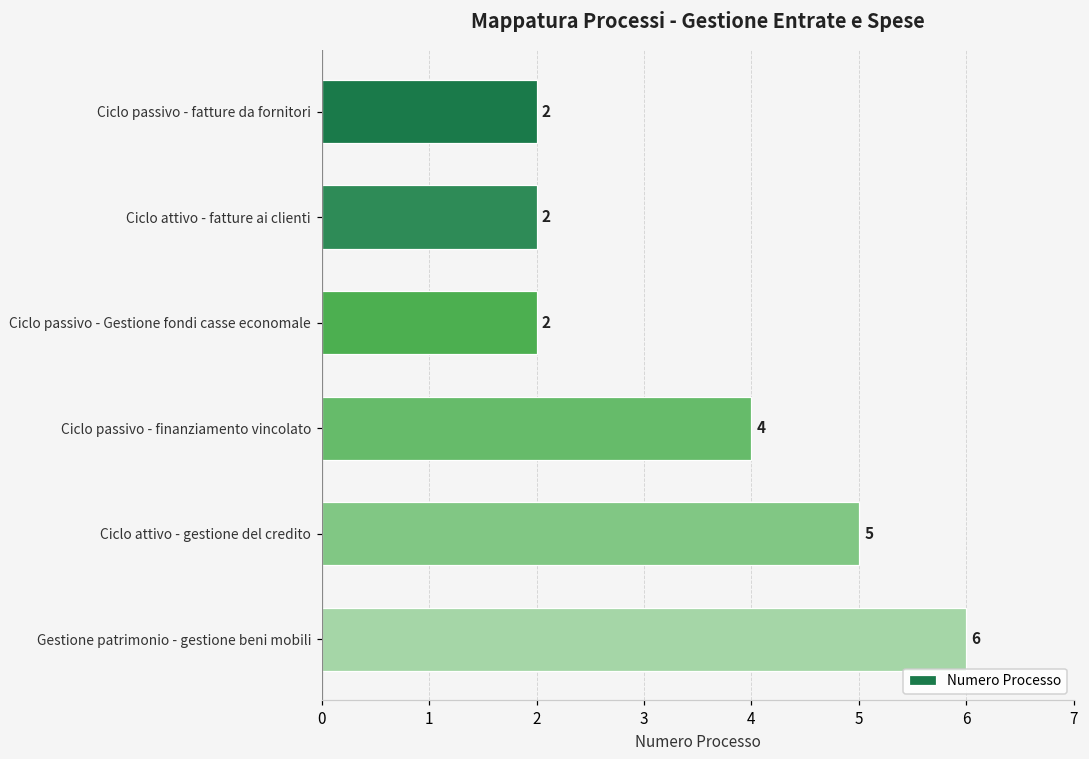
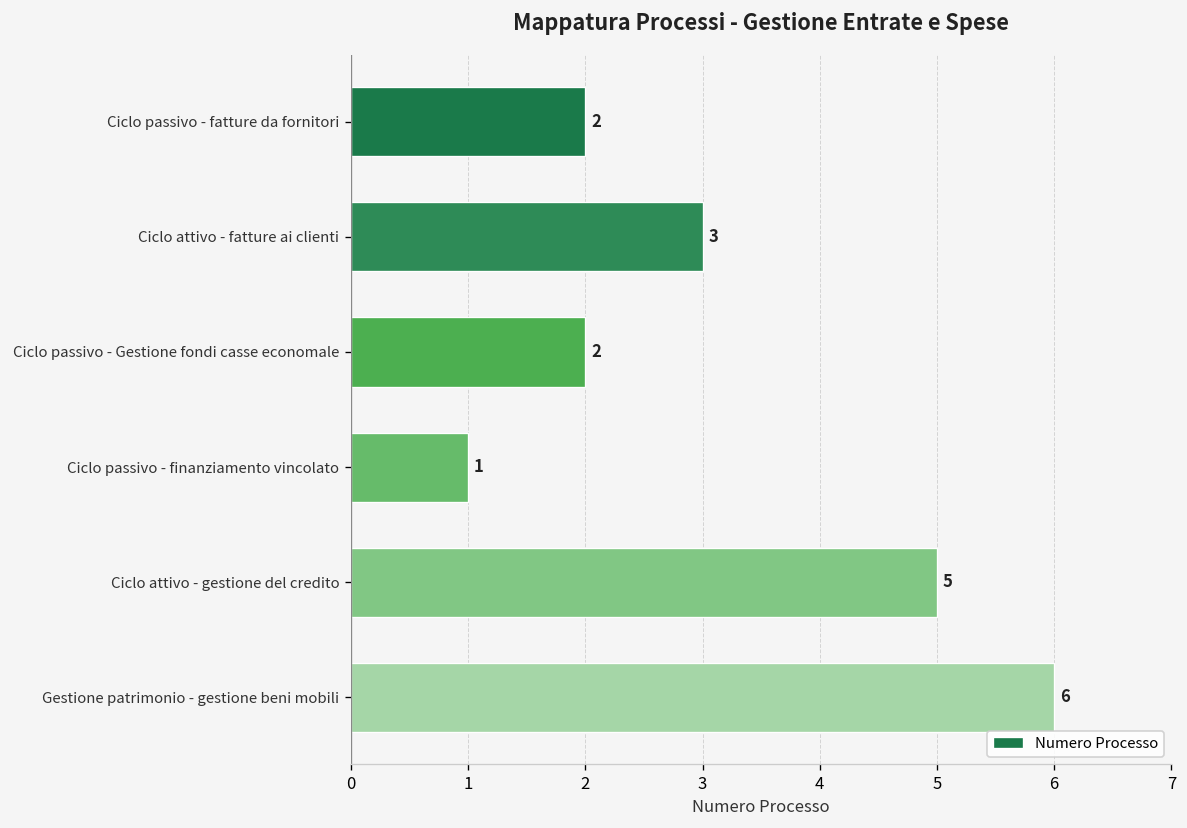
  {
    "Ciclo passivo - fatture da fornitori": 2,
-   "Ciclo attivo - fatture ai clienti": 2,
+   "Ciclo attivo - fatture ai clienti": 3,
    "Ciclo passivo - Gestione fondi casse economale": 2,
-   "Ciclo passivo - finanziamento vincolato": 4,
+   "Ciclo passivo - finanziamento vincolato": 1,
    "Ciclo attivo - gestione del credito": 5,
    "Gestione patrimonio - gestione beni mobili": 6
  }
